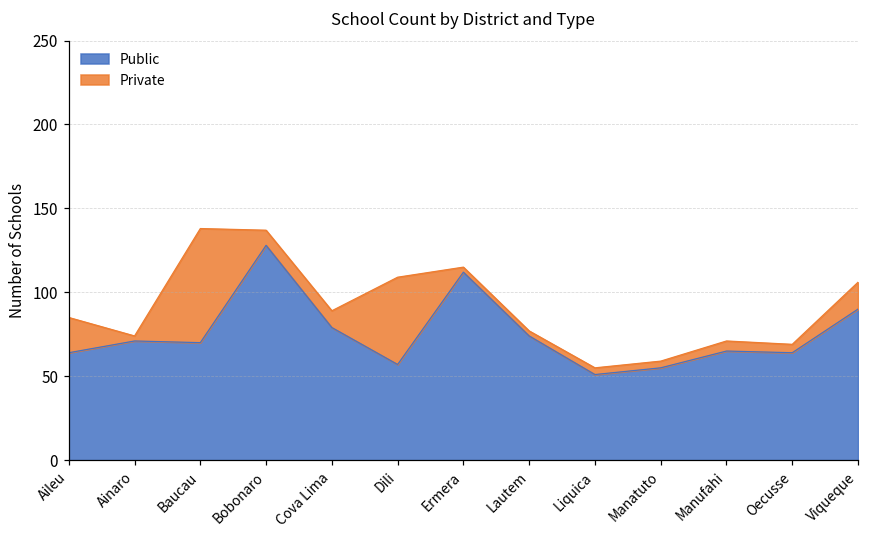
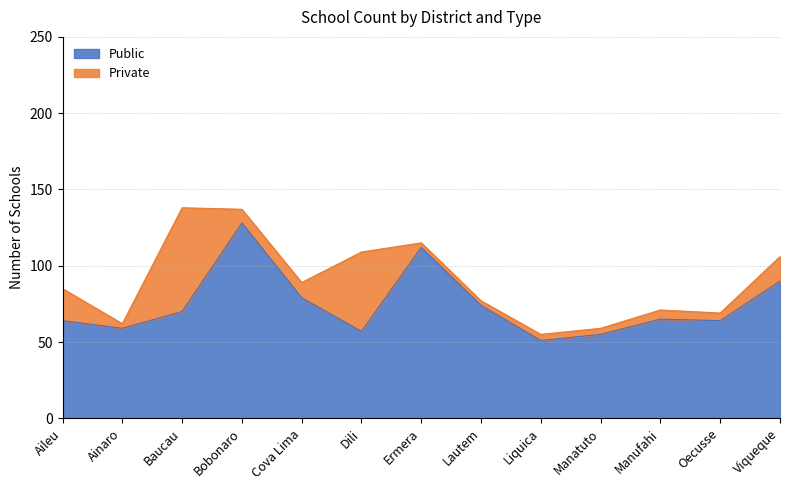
  {
    "Public": {
      "Aileu": 64,
-     "Ainaro": 71,
+     "Ainaro": 59,
      "Baucau": 70,
      "Bobonaro": 128,
      "Cova Lima": 79,
      "Dili": 57,
      "Ermera": 112,
      "Lautem": 74,
      "Liquica": 51,
      "Manatuto": 55,
      "Manufahi": 65,
      "Oecusse": 64,
      "Viqueque": 90
    },
    "Private": {
      "Aileu": 21,
      "Ainaro": 3,
      "Baucau": 68,
      "Bobonaro": 9,
      "Cova Lima": 10,
      "Dili": 52,
      "Ermera": 3,
      "Lautem": 3,
      "Liquica": 4,
      "Manatuto": 4,
      "Manufahi": 6,
      "Oecusse": 5,
      "Viqueque": 16
    }
  }
